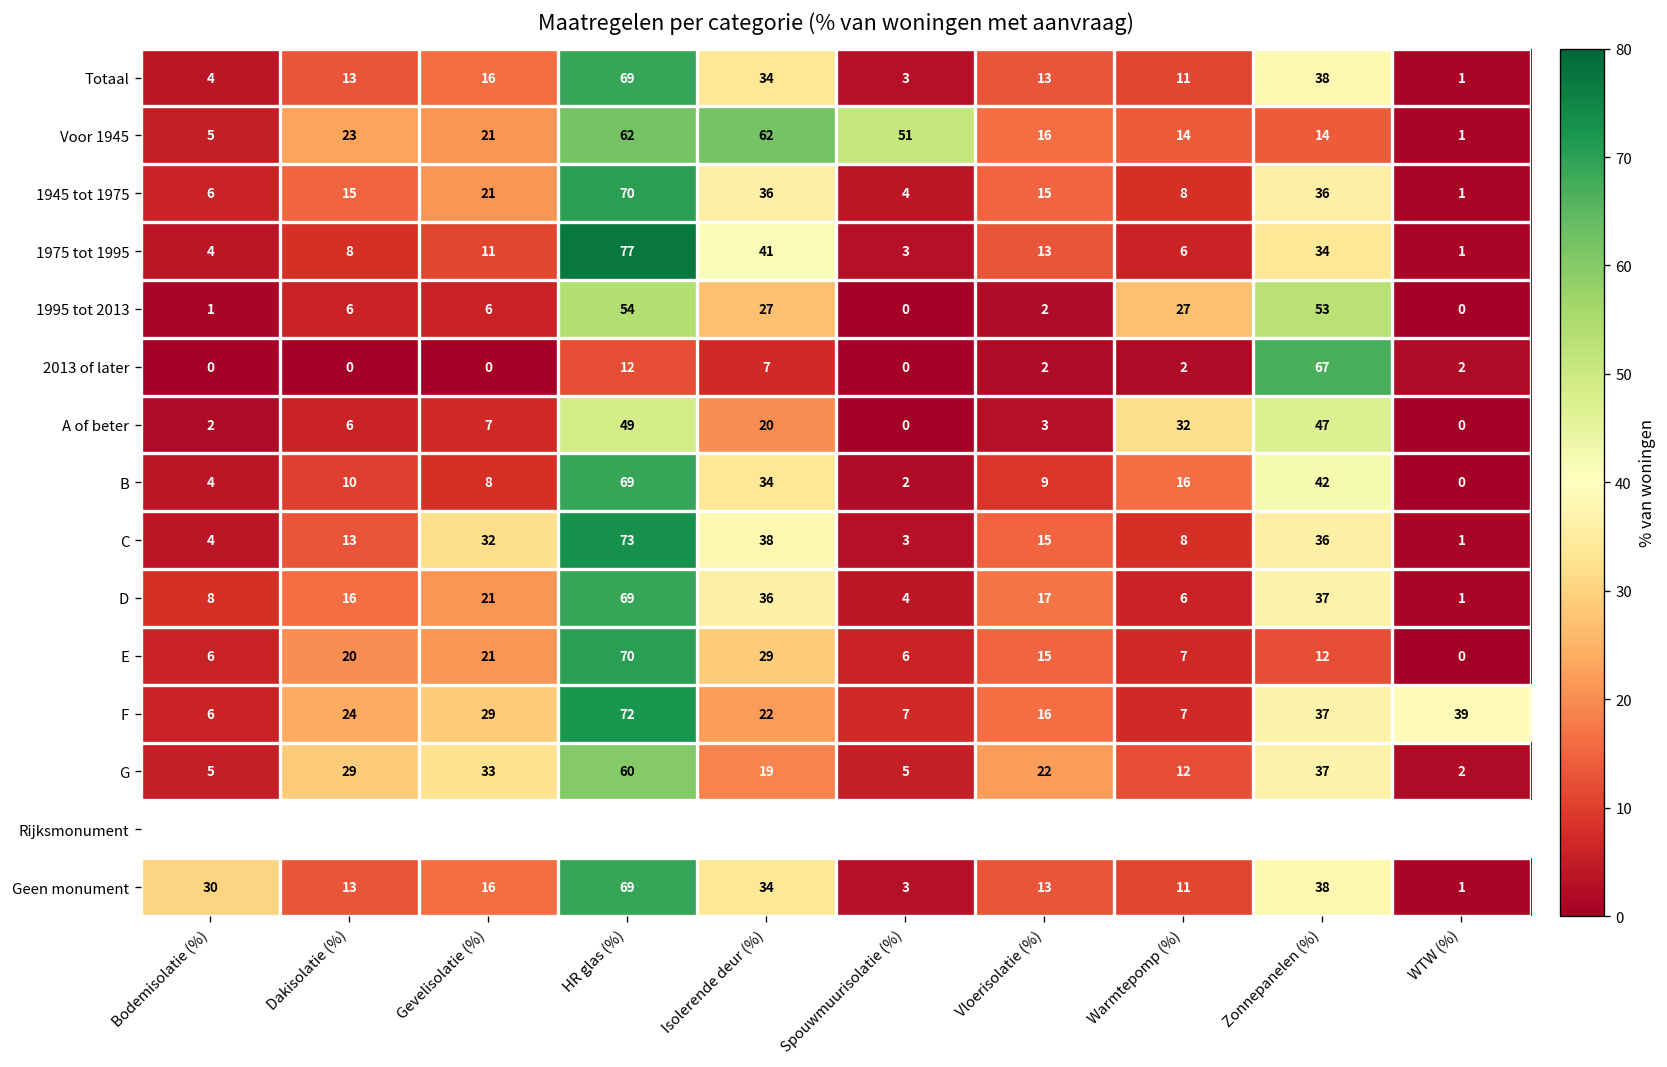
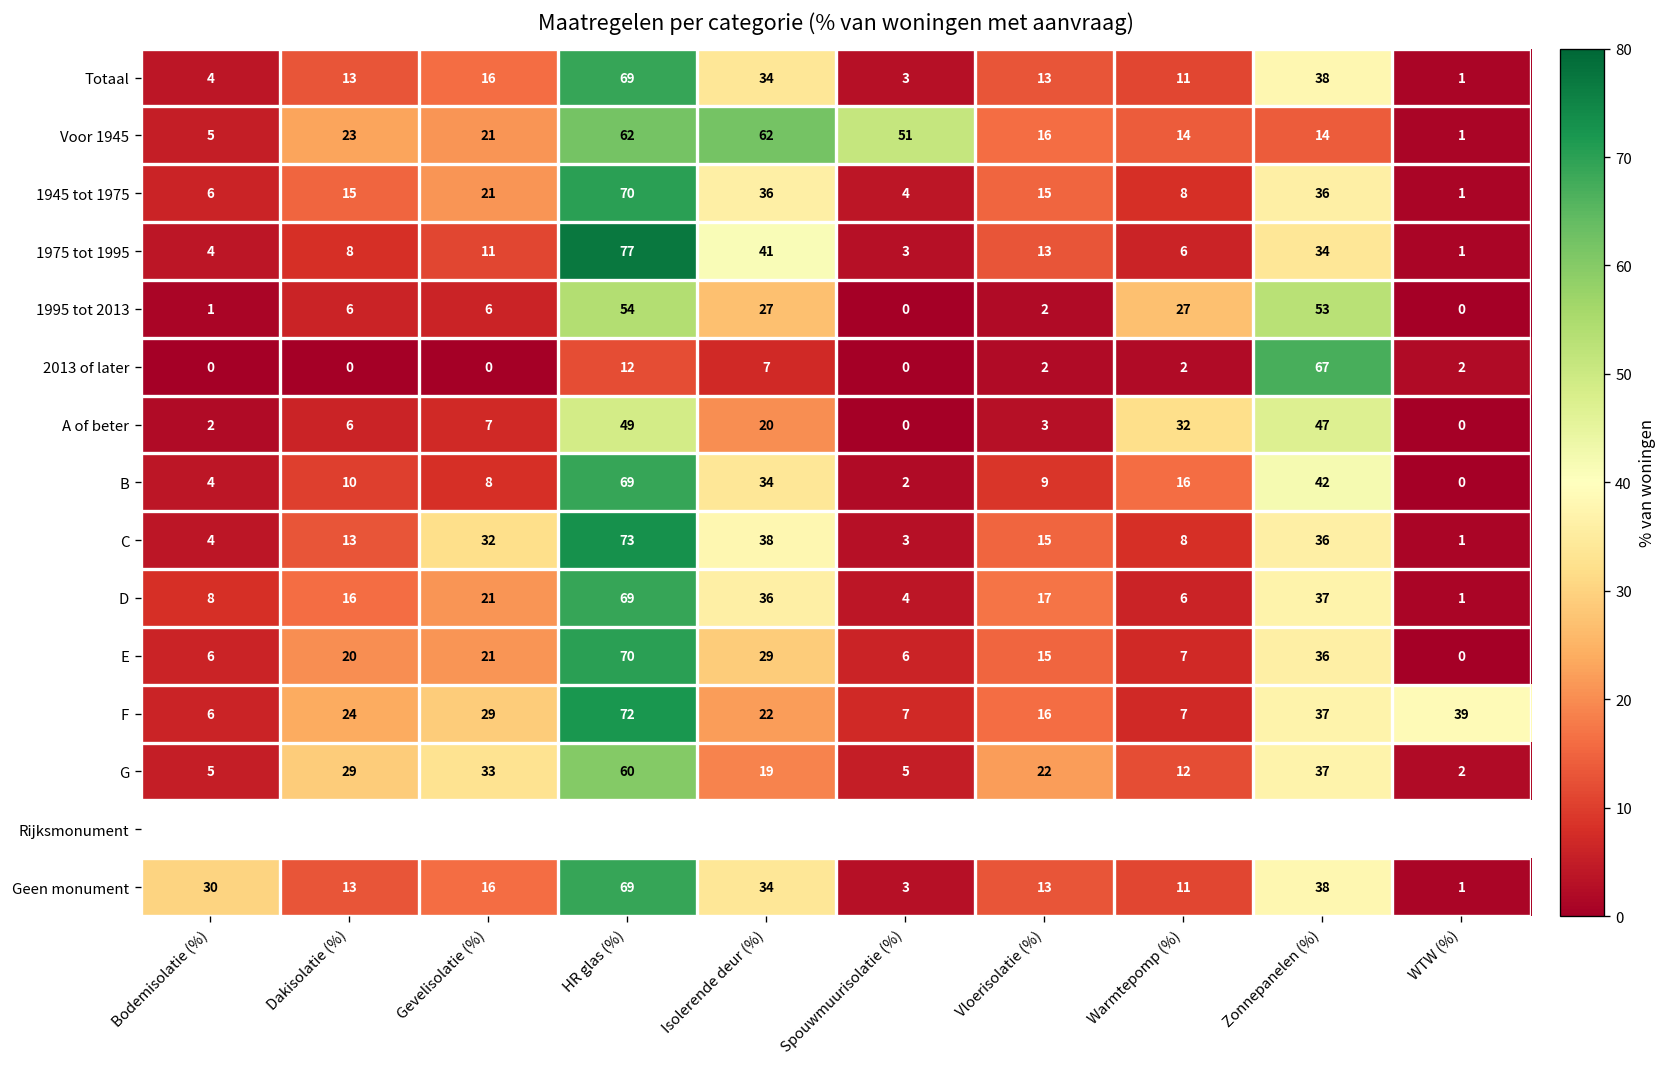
  {
    "Totaal": {
      "Bodemisolatie (%)": 4,
      "Dakisolatie (%)": 13,
      "Gevelisolatie (%)": 16,
      "HR glas (%)": 69,
      "Isolerende deur (%)": 34,
      "Spouwmuurisolatie (%)": 3,
      "Vloerisolatie (%)": 13,
      "Warmtepomp (%)": 11,
      "Zonnepanelen (%)": 38,
      "WTW (%)": 1
    },
    "Voor 1945": {
      "Bodemisolatie (%)": 5,
      "Dakisolatie (%)": 23,
      "Gevelisolatie (%)": 21,
      "HR glas (%)": 62,
      "Isolerende deur (%)": 62,
      "Spouwmuurisolatie (%)": 51,
      "Vloerisolatie (%)": 16,
      "Warmtepomp (%)": 14,
      "Zonnepanelen (%)": 14,
      "WTW (%)": 1
    },
    "1945 tot 1975": {
      "Bodemisolatie (%)": 6,
      "Dakisolatie (%)": 15,
      "Gevelisolatie (%)": 21,
      "HR glas (%)": 70,
      "Isolerende deur (%)": 36,
      "Spouwmuurisolatie (%)": 4,
      "Vloerisolatie (%)": 15,
      "Warmtepomp (%)": 8,
      "Zonnepanelen (%)": 36,
      "WTW (%)": 1
    },
    "1975 tot 1995": {
      "Bodemisolatie (%)": 4,
      "Dakisolatie (%)": 8,
      "Gevelisolatie (%)": 11,
      "HR glas (%)": 77,
      "Isolerende deur (%)": 41,
      "Spouwmuurisolatie (%)": 3,
      "Vloerisolatie (%)": 13,
      "Warmtepomp (%)": 6,
      "Zonnepanelen (%)": 34,
      "WTW (%)": 1
    },
    "1995 tot 2013": {
      "Bodemisolatie (%)": 1,
      "Dakisolatie (%)": 6,
      "Gevelisolatie (%)": 6,
      "HR glas (%)": 54,
      "Isolerende deur (%)": 27,
      "Spouwmuurisolatie (%)": 0,
      "Vloerisolatie (%)": 2,
      "Warmtepomp (%)": 27,
      "Zonnepanelen (%)": 53,
      "WTW (%)": 0
    },
    "2013 of later": {
      "Bodemisolatie (%)": 0,
      "Dakisolatie (%)": 0,
      "Gevelisolatie (%)": 0,
      "HR glas (%)": 12,
      "Isolerende deur (%)": 7,
      "Spouwmuurisolatie (%)": 0,
      "Vloerisolatie (%)": 2,
      "Warmtepomp (%)": 2,
      "Zonnepanelen (%)": 67,
      "WTW (%)": 2
    },
    "A of beter": {
      "Bodemisolatie (%)": 2,
      "Dakisolatie (%)": 6,
      "Gevelisolatie (%)": 7,
      "HR glas (%)": 49,
      "Isolerende deur (%)": 20,
      "Spouwmuurisolatie (%)": 0,
      "Vloerisolatie (%)": 3,
      "Warmtepomp (%)": 32,
      "Zonnepanelen (%)": 47,
      "WTW (%)": 0
    },
    "B": {
      "Bodemisolatie (%)": 4,
      "Dakisolatie (%)": 10,
      "Gevelisolatie (%)": 8,
      "HR glas (%)": 69,
      "Isolerende deur (%)": 34,
      "Spouwmuurisolatie (%)": 2,
      "Vloerisolatie (%)": 9,
      "Warmtepomp (%)": 16,
      "Zonnepanelen (%)": 42,
      "WTW (%)": 0
    },
    "C": {
      "Bodemisolatie (%)": 4,
      "Dakisolatie (%)": 13,
      "Gevelisolatie (%)": 32,
      "HR glas (%)": 73,
      "Isolerende deur (%)": 38,
      "Spouwmuurisolatie (%)": 3,
      "Vloerisolatie (%)": 15,
      "Warmtepomp (%)": 8,
      "Zonnepanelen (%)": 36,
      "WTW (%)": 1
    },
    "D": {
      "Bodemisolatie (%)": 8,
      "Dakisolatie (%)": 16,
      "Gevelisolatie (%)": 21,
      "HR glas (%)": 69,
      "Isolerende deur (%)": 36,
      "Spouwmuurisolatie (%)": 4,
      "Vloerisolatie (%)": 17,
      "Warmtepomp (%)": 6,
      "Zonnepanelen (%)": 37,
      "WTW (%)": 1
    },
    "E": {
      "Bodemisolatie (%)": 6,
      "Dakisolatie (%)": 20,
      "Gevelisolatie (%)": 21,
      "HR glas (%)": 70,
      "Isolerende deur (%)": 29,
      "Spouwmuurisolatie (%)": 6,
      "Vloerisolatie (%)": 15,
      "Warmtepomp (%)": 7,
-     "Zonnepanelen (%)": 12,
+     "Zonnepanelen (%)": 36,
      "WTW (%)": 0
    },
    "F": {
      "Bodemisolatie (%)": 6,
      "Dakisolatie (%)": 24,
      "Gevelisolatie (%)": 29,
      "HR glas (%)": 72,
      "Isolerende deur (%)": 22,
      "Spouwmuurisolatie (%)": 7,
      "Vloerisolatie (%)": 16,
      "Warmtepomp (%)": 7,
      "Zonnepanelen (%)": 37,
      "WTW (%)": 39
    },
    "G": {
      "Bodemisolatie (%)": 5,
      "Dakisolatie (%)": 29,
      "Gevelisolatie (%)": 33,
      "HR glas (%)": 60,
      "Isolerende deur (%)": 19,
      "Spouwmuurisolatie (%)": 5,
      "Vloerisolatie (%)": 22,
      "Warmtepomp (%)": 12,
      "Zonnepanelen (%)": 37,
      "WTW (%)": 2
    },
    "Geen monument": {
      "Bodemisolatie (%)": 30,
      "Dakisolatie (%)": 13,
      "Gevelisolatie (%)": 16,
      "HR glas (%)": 69,
      "Isolerende deur (%)": 34,
      "Spouwmuurisolatie (%)": 3,
      "Vloerisolatie (%)": 13,
      "Warmtepomp (%)": 11,
      "Zonnepanelen (%)": 38,
      "WTW (%)": 1
    }
  }
